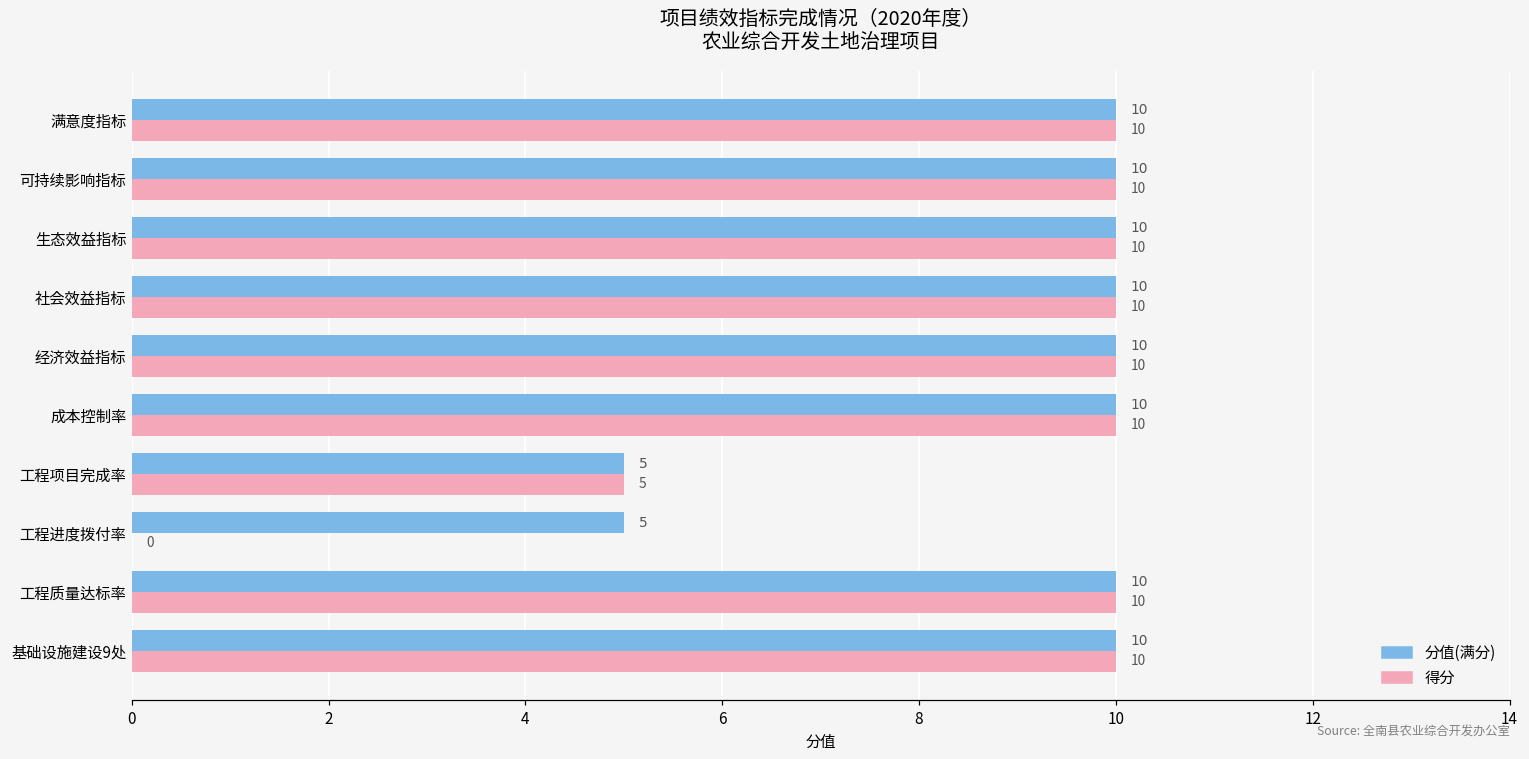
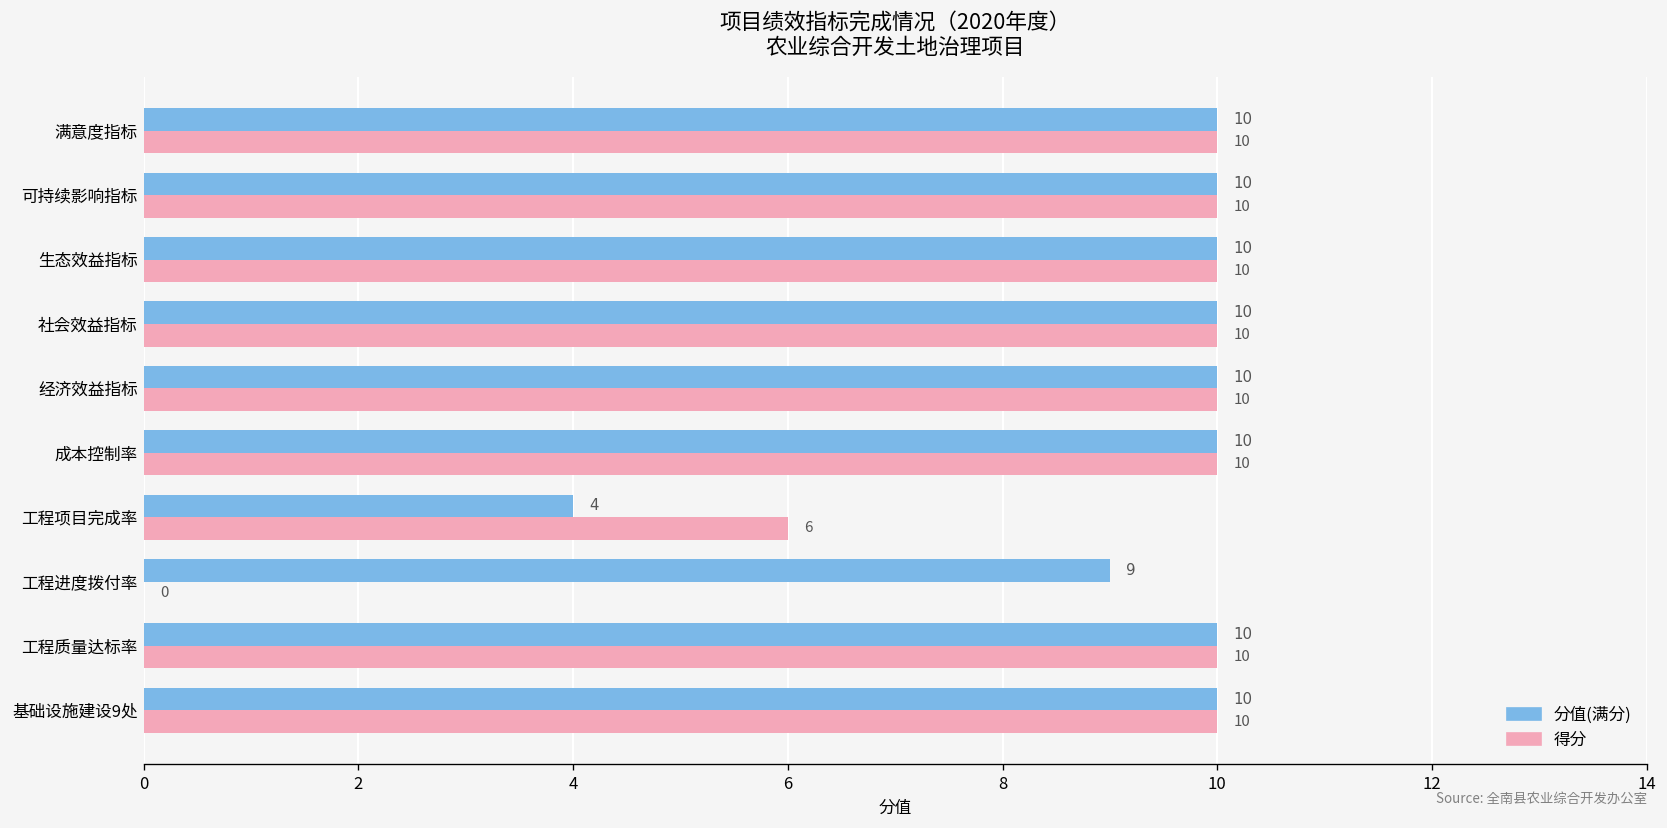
  {
    "分值(满分)": {
      "满意度指标": 10,
      "可持续影响指标": 10,
      "生态效益指标": 10,
      "社会效益指标": 10,
      "经济效益指标": 10,
      "成本控制率": 10,
-     "工程项目完成率": 5,
-     "工程进度拨付率": 5,
+     "工程项目完成率": 4,
+     "工程进度拨付率": 9,
      "工程质量达标率": 10,
      "基础设施建设9处": 10
    },
    "得分": {
      "满意度指标": 10,
      "可持续影响指标": 10,
      "生态效益指标": 10,
      "社会效益指标": 10,
      "经济效益指标": 10,
      "成本控制率": 10,
-     "工程项目完成率": 5,
+     "工程项目完成率": 6,
      "工程进度拨付率": 0,
      "工程质量达标率": 10,
      "基础设施建设9处": 10
    }
  }
